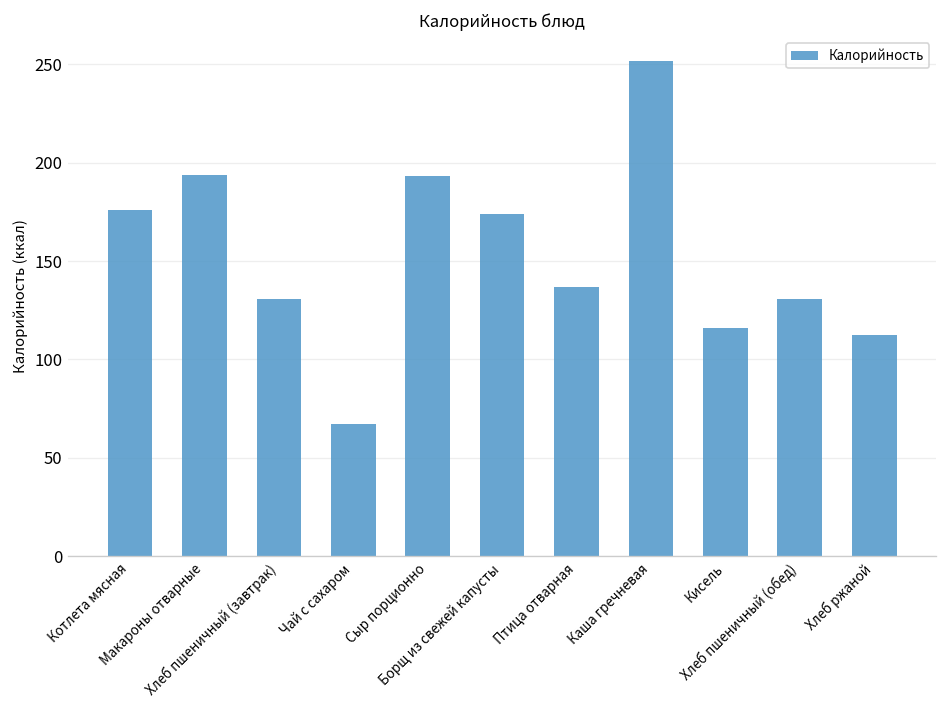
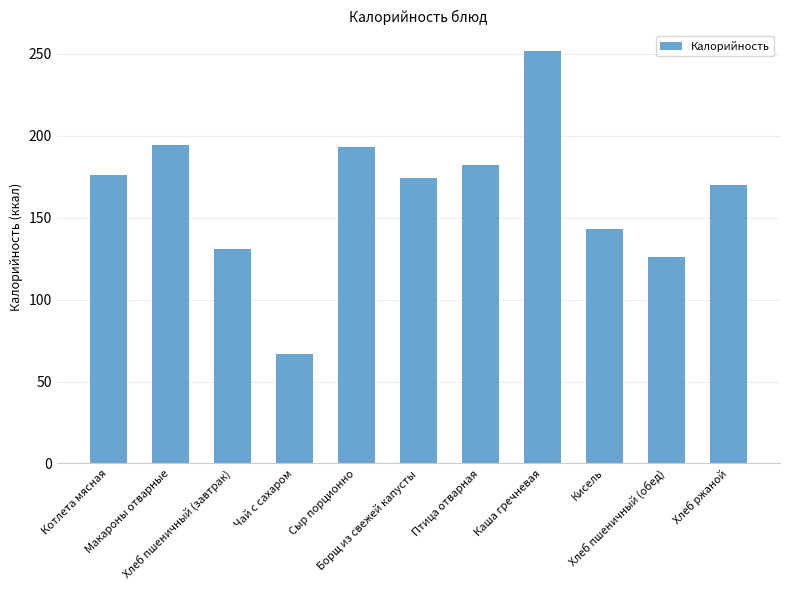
  {
    "Котлета мясная": 176,
    "Макароны отварные": 194,
    "Хлеб пшеничный (завтрак)": 131,
    "Чай с сахаром": 67,
    "Сыр порционно": 193,
    "Борщ из свежей капусты": 174,
-   "Птица отварная": 137,
+   "Птица отварная": 182,
    "Каша гречневая": 252,
-   "Кисель": 116,
-   "Хлеб пшеничный (обед)": 131,
-   "Хлеб ржаной": 112
+   "Кисель": 143,
+   "Хлеб пшеничный (обед)": 126,
+   "Хлеб ржаной": 170
  }
